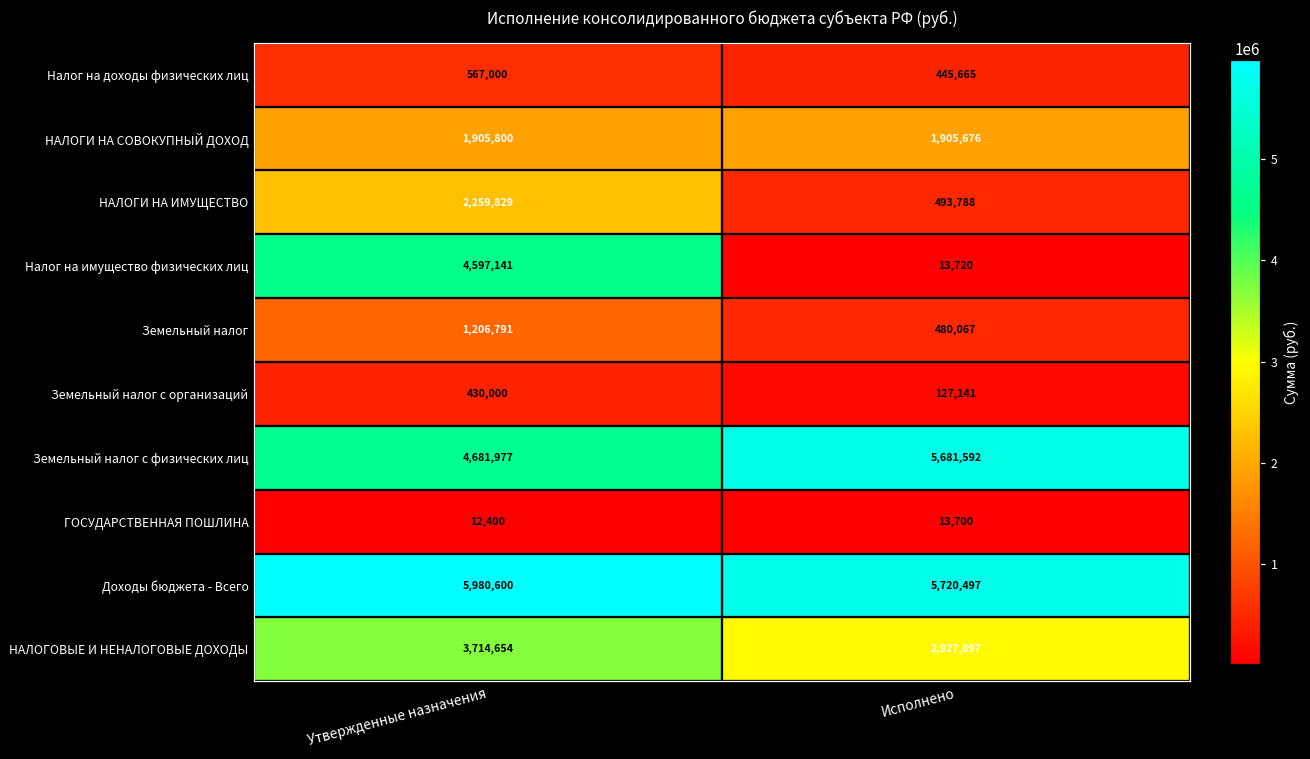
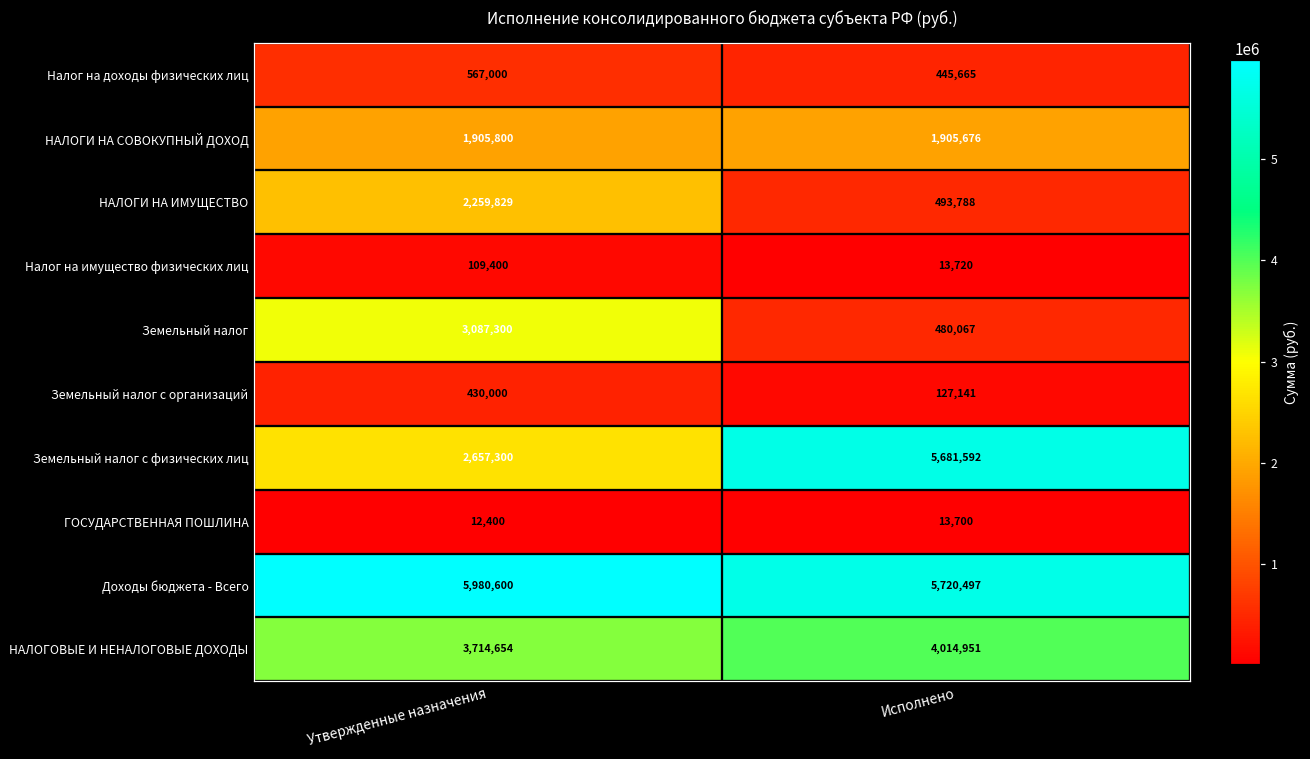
  {
    "Налог на доходы физических лиц": {
      "Утвержденные назначения": "567,000",
      "Исполнено": "445,665"
    },
    "НАЛОГИ НА СОВОКУПНЫЙ ДОХОД": {
      "Утвержденные назначения": "1,905,800",
      "Исполнено": "1,905,676"
    },
    "НАЛОГИ НА ИМУЩЕСТВО": {
      "Утвержденные назначения": "2,259,829",
      "Исполнено": "493,788"
    },
    "Налог на имущество физических лиц": {
-     "Утвержденные назначения": "4,597,141",
+     "Утвержденные назначения": "109,400",
      "Исполнено": "13,720"
    },
    "Земельный налог": {
-     "Утвержденные назначения": "1,206,791",
+     "Утвержденные назначения": "3,087,300",
      "Исполнено": "480,067"
    },
    "Земельный налог с организаций": {
      "Утвержденные назначения": "430,000",
      "Исполнено": "127,141"
    },
    "Земельный налог с физических лиц": {
-     "Утвержденные назначения": "4,681,977",
+     "Утвержденные назначения": "2,657,300",
      "Исполнено": "5,681,592"
    },
    "ГОСУДАРСТВЕННАЯ ПОШЛИНА": {
      "Утвержденные назначения": "12,400",
      "Исполнено": "13,700"
    },
    "Доходы бюджета - Всего": {
      "Утвержденные назначения": "5,980,600",
      "Исполнено": "5,720,497"
    },
    "НАЛОГОВЫЕ И НЕНАЛОГОВЫЕ ДОХОДЫ": {
      "Утвержденные назначения": "3,714,654",
-     "Исполнено": "2,927,897"
+     "Исполнено": "4,014,951"
    }
  }
